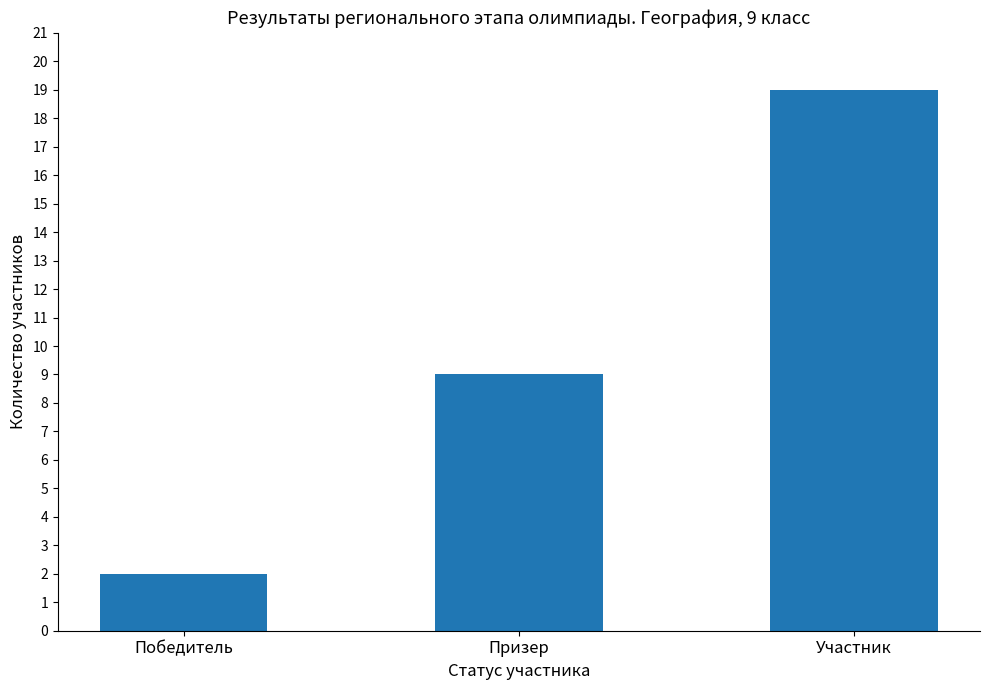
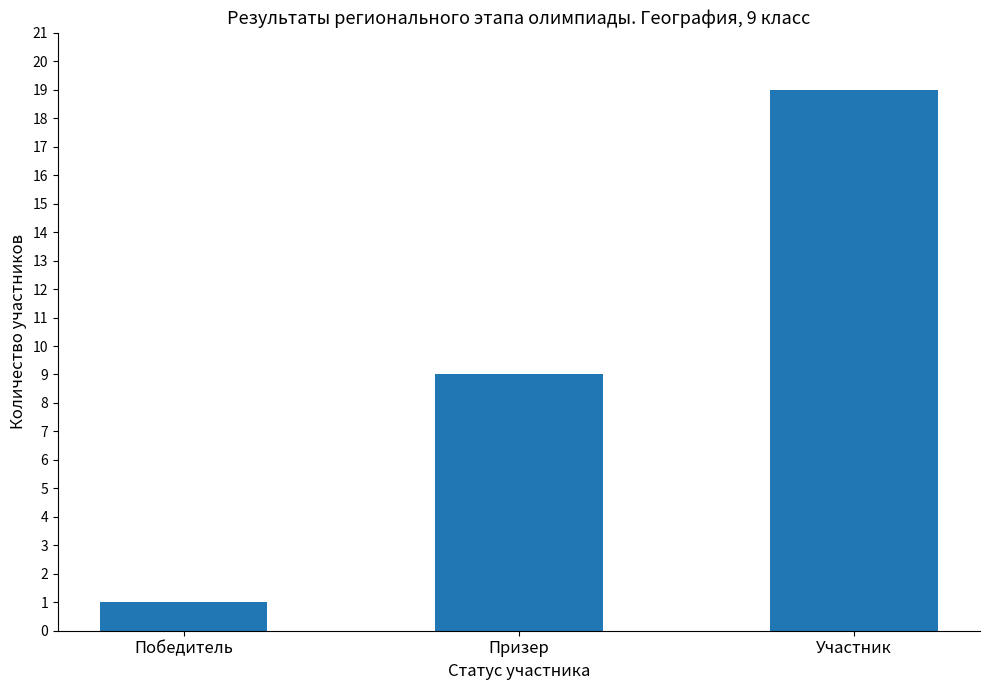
  {
-   "Победитель": 2,
+   "Победитель": 1,
    "Призер": 9,
    "Участник": 19
  }
